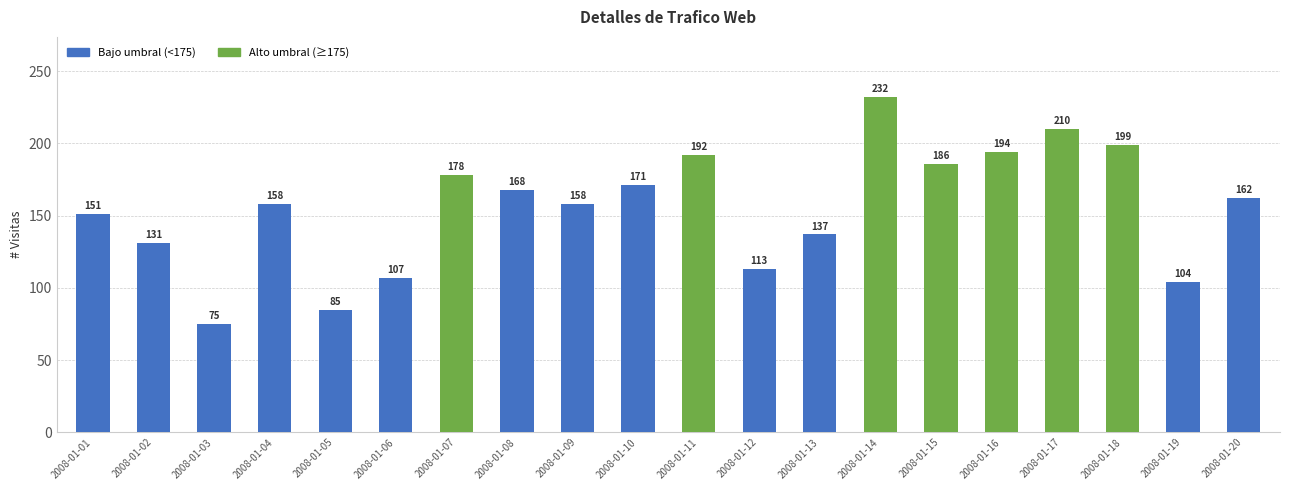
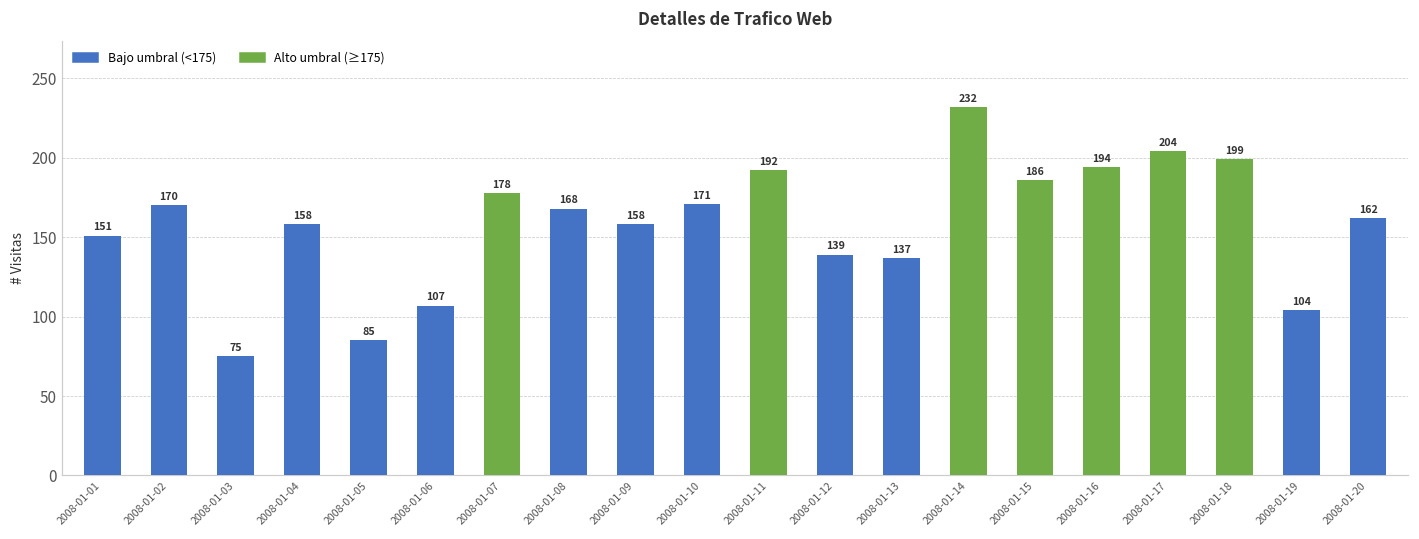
  {
    "Bajo umbral (<175)": {
      "2008-01-01": 151,
-     "2008-01-02": 131,
+     "2008-01-02": 170,
      "2008-01-03": 75,
      "2008-01-04": 158,
      "2008-01-05": 85,
      "2008-01-06": 107,
      "2008-01-08": 168,
      "2008-01-09": 158,
      "2008-01-10": 171,
-     "2008-01-12": 113,
+     "2008-01-12": 139,
      "2008-01-13": 137,
      "2008-01-19": 104,
      "2008-01-20": 162
    },
    "Alto umbral (≥175)": {
      "2008-01-07": 178,
      "2008-01-11": 192,
      "2008-01-14": 232,
      "2008-01-15": 186,
      "2008-01-16": 194,
-     "2008-01-17": 210,
+     "2008-01-17": 204,
      "2008-01-18": 199
    }
  }
